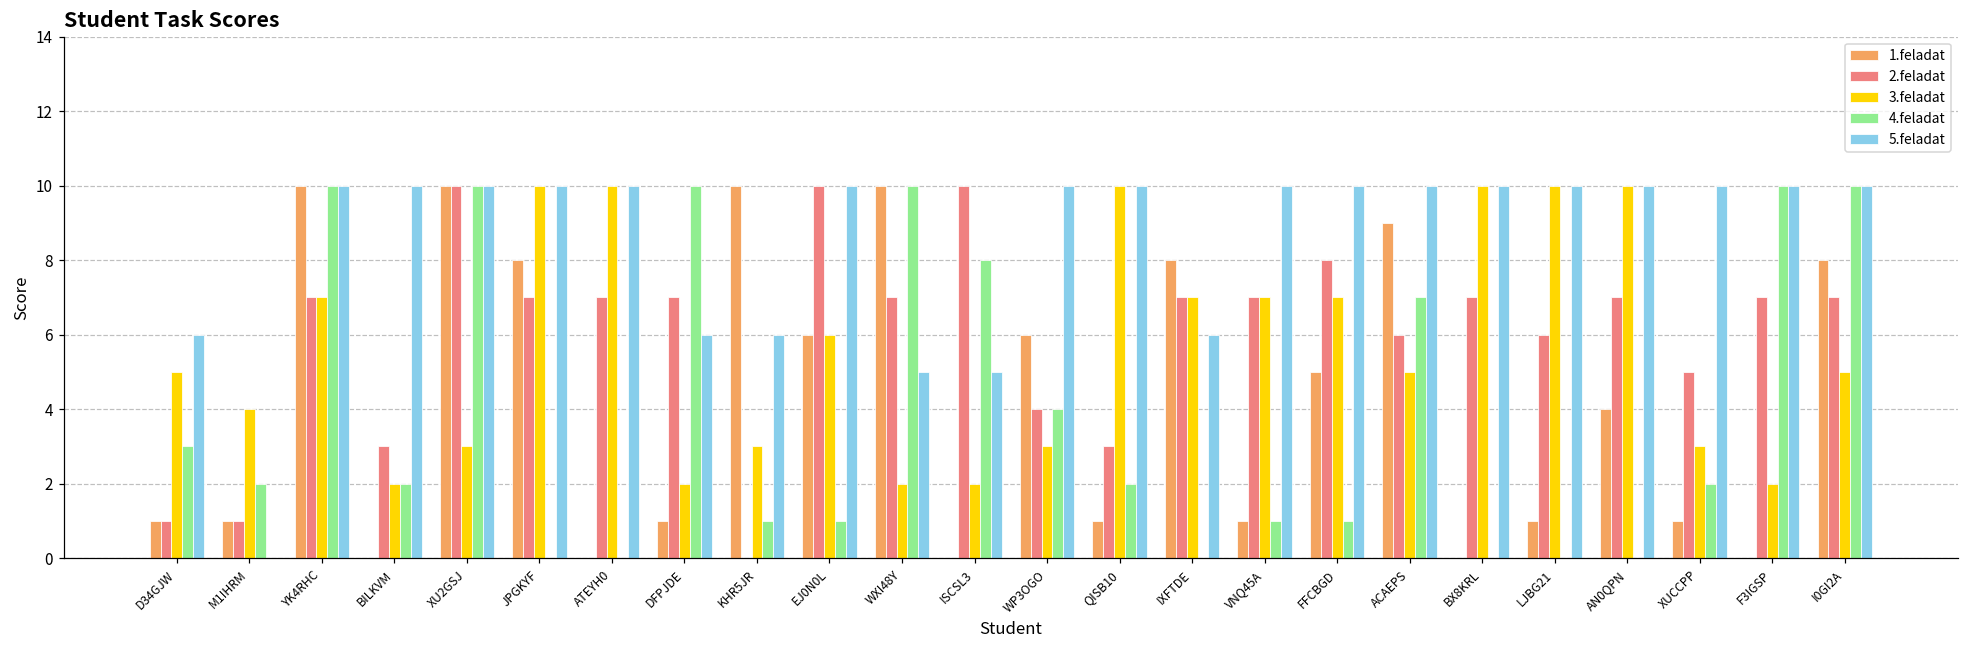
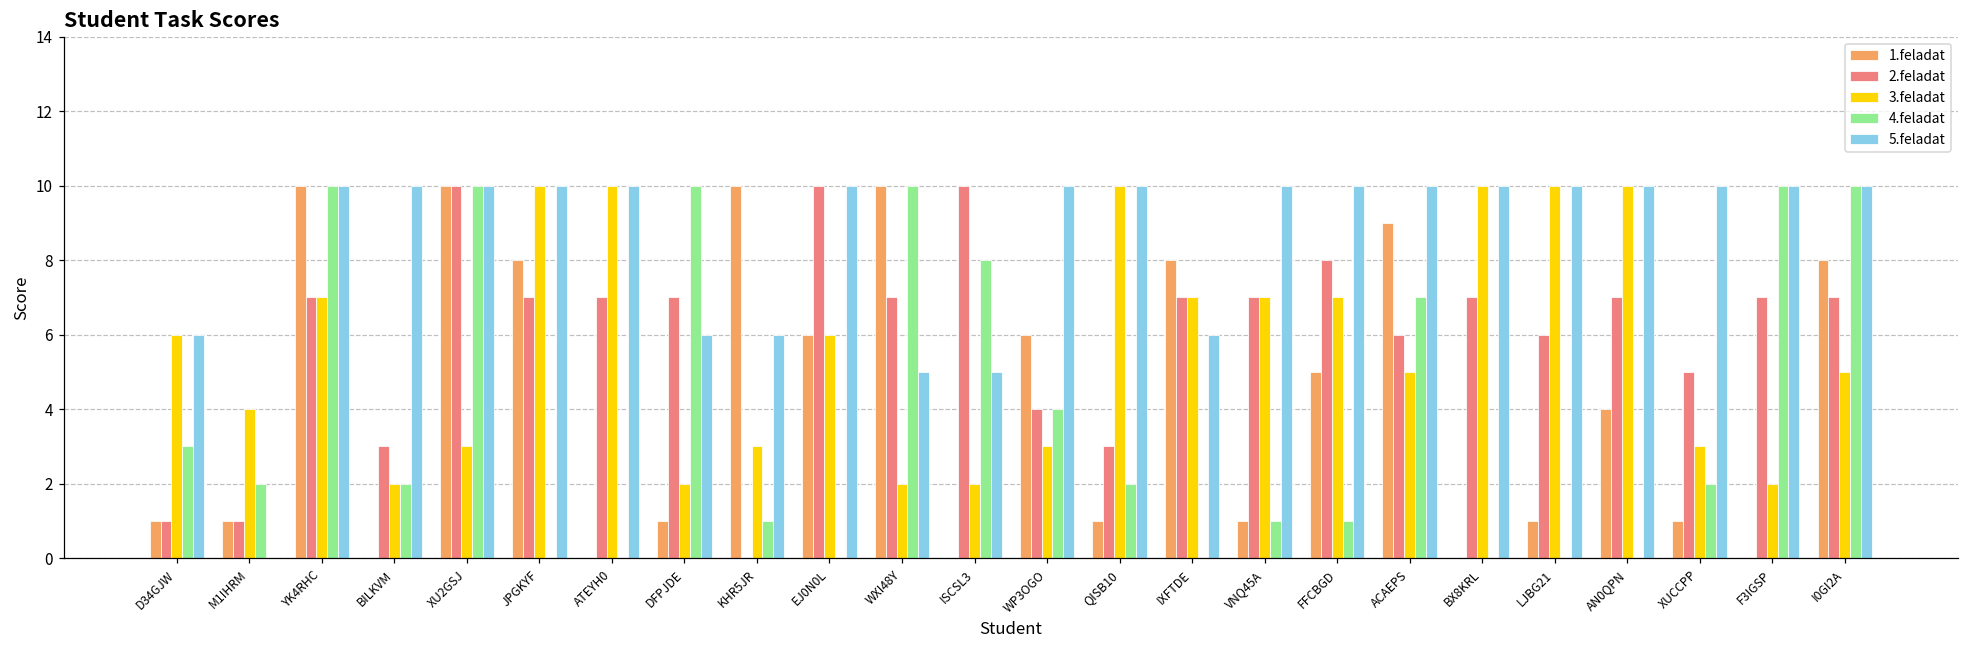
  {
    "3.feladat": {
-     "D34GJW": 5,
+     "D34GJW": 6,
      "M1IHRM": 4,
      "YK4RHC": 7,
      "BILKVM": 2,
      "XU2GSJ": 3,
      "JPGKYF": 10,
      "ATEYH0": 10,
      "DFPJDE": 2,
      "KHR5JR": 3,
      "EJ0N0L": 6,
      "WXI48Y": 2,
      "ISCSL3": 2,
      "WP3OGO": 3,
      "QISB10": 10,
      "IXFTDE": 7,
      "VNQ45A": 7,
      "FFCBGD": 7,
      "ACAEPS": 5,
      "BX8KRL": 10,
      "LJBG21": 10,
      "AN0QPN": 10,
      "XUCCPP": 3,
      "F3IGSP": 2,
      "I0GI2A": 5
    },
    "4.feladat": {
      "D34GJW": 3,
      "M1IHRM": 2,
      "YK4RHC": 10,
      "BILKVM": 2,
      "XU2GSJ": 10,
      "JPGKYF": 0,
      "ATEYH0": 0,
      "DFPJDE": 10,
      "KHR5JR": 1,
-     "EJ0N0L": 1,
+     "EJ0N0L": 0,
      "WXI48Y": 10,
      "ISCSL3": 8,
      "WP3OGO": 4,
      "QISB10": 2,
      "IXFTDE": 0,
      "VNQ45A": 1,
      "FFCBGD": 1,
      "ACAEPS": 7,
      "BX8KRL": 0,
      "LJBG21": 0,
      "AN0QPN": 0,
      "XUCCPP": 2,
      "F3IGSP": 10,
      "I0GI2A": 10
    },
    "5.feladat": {
      "D34GJW": 6,
      "M1IHRM": 0,
      "YK4RHC": 10,
      "BILKVM": 10,
      "XU2GSJ": 10,
      "JPGKYF": 10,
      "ATEYH0": 10,
      "DFPJDE": 6,
      "KHR5JR": 6,
      "EJ0N0L": 10,
      "WXI48Y": 5,
      "ISCSL3": 5,
      "WP3OGO": 10,
      "QISB10": 10,
      "IXFTDE": 6,
      "VNQ45A": 10,
      "FFCBGD": 10,
      "ACAEPS": 10,
      "BX8KRL": 10,
      "LJBG21": 10,
      "AN0QPN": 10,
      "XUCCPP": 10,
      "F3IGSP": 10,
      "I0GI2A": 10
    }
  }
